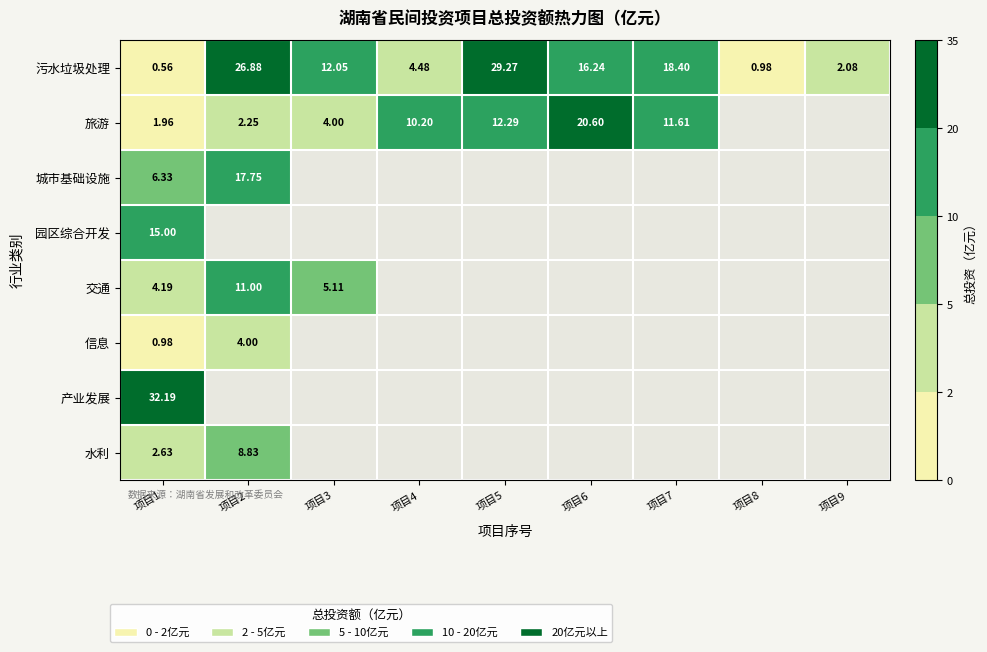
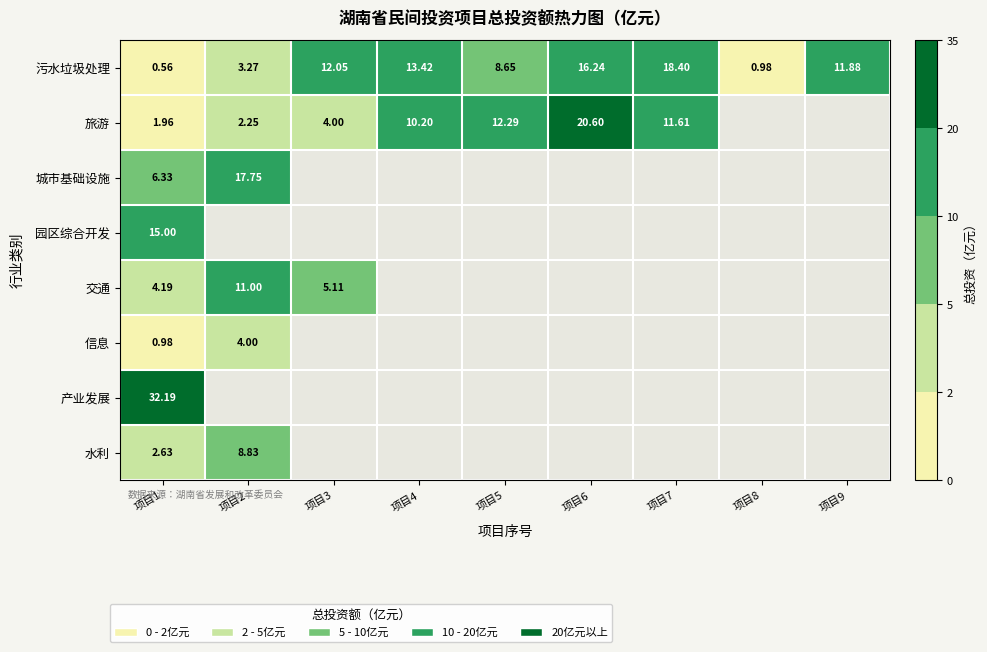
  {
    "污水垃圾处理": {
      "项目1": 0.56,
-     "项目2": 26.88,
+     "项目2": 3.27,
      "项目3": 12.05,
-     "项目4": 4.48,
-     "项目5": 29.27,
+     "项目4": 13.42,
+     "项目5": 8.65,
      "项目6": 16.24,
      "项目7": 18.40,
      "项目8": 0.98,
-     "项目9": 2.08
+     "项目9": 11.88
    },
    "旅游": {
      "项目1": 1.96,
      "项目2": 2.25,
      "项目3": 4.00,
      "项目4": 10.20,
      "项目5": 12.29,
      "项目6": 20.60,
      "项目7": 11.61
    },
    "城市基础设施": {
      "项目1": 6.33,
      "项目2": 17.75
    },
    "园区综合开发": {
      "项目1": 15.00
    },
    "交通": {
      "项目1": 4.19,
      "项目2": 11.00,
      "项目3": 5.11
    },
    "信息": {
      "项目1": 0.98,
      "项目2": 4.00
    },
    "产业发展": {
      "项目1": 32.19
    },
    "水利": {
      "项目1": 2.63,
      "项目2": 8.83
    }
  }
